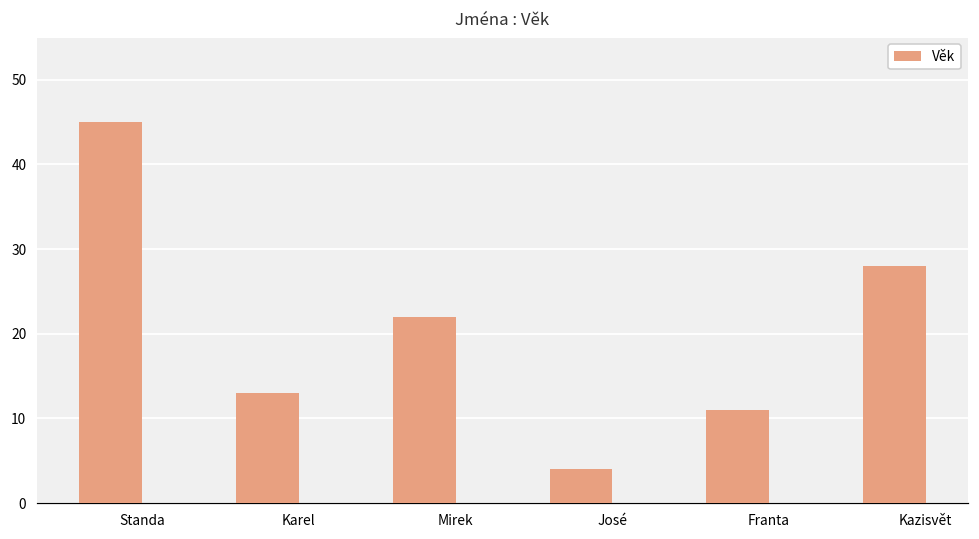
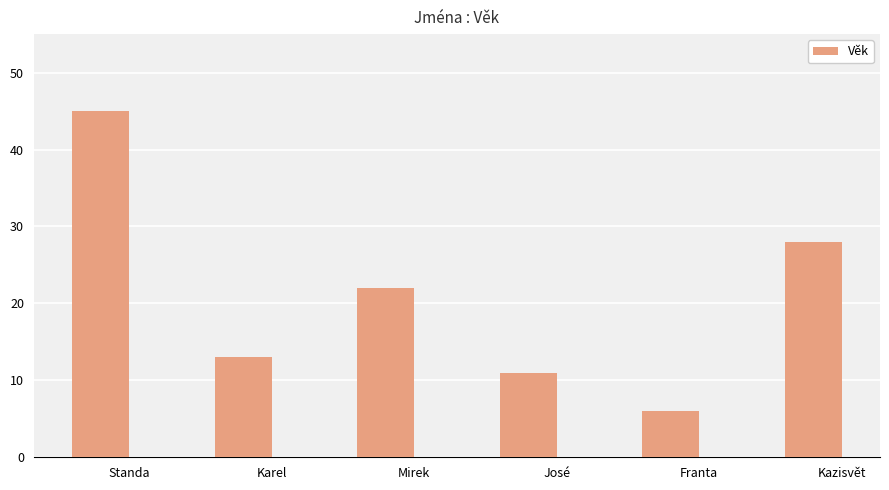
  {
    "Standa": 45,
    "Karel": 13,
    "Mirek": 22,
-   "José": 4,
-   "Franta": 11,
+   "José": 11,
+   "Franta": 6,
    "Kazisvět": 28
  }
